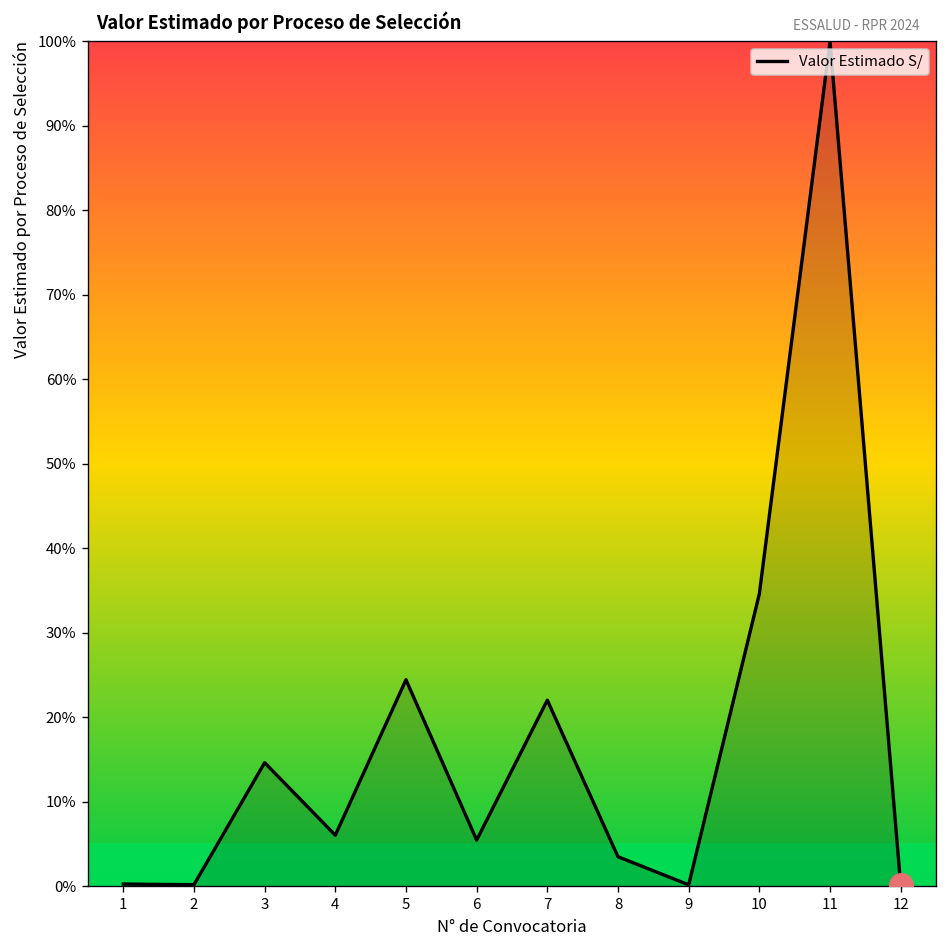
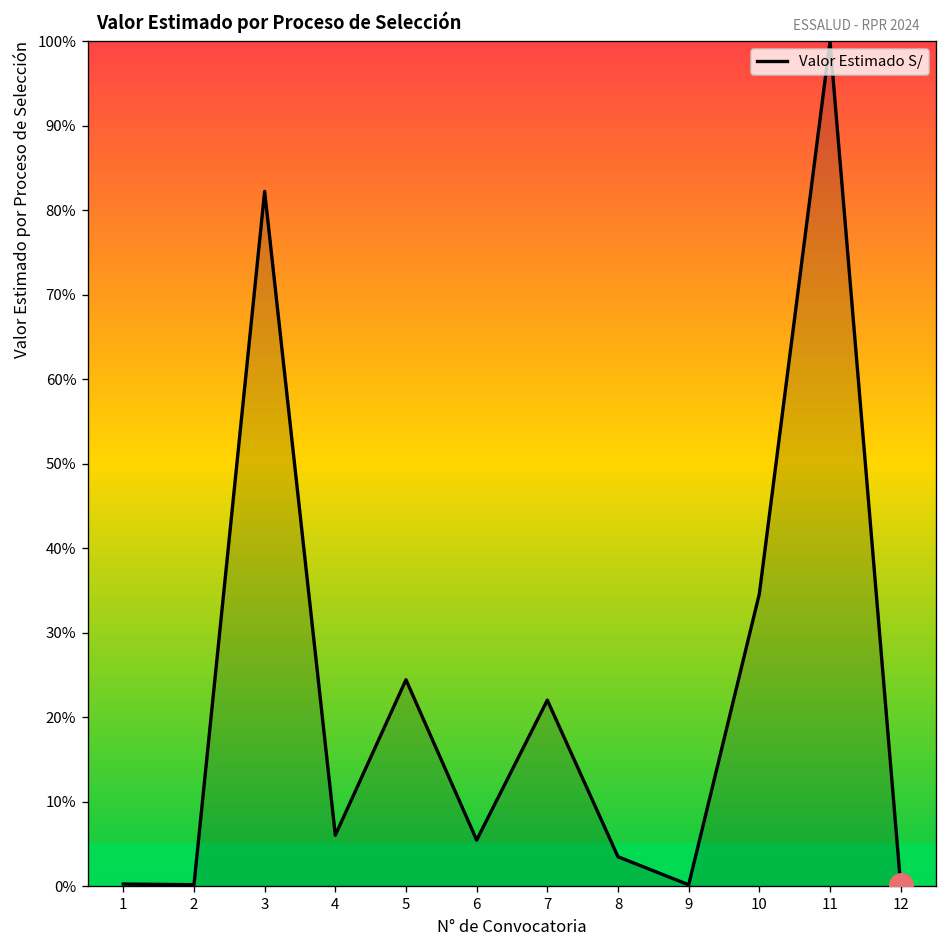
  {
    "Valor Estimado S/": {
-     "3": "15%",
+     "3": "82%",
      "4": "6%",
      "5": "24%",
      "6": "5%",
      "7": "22%",
      "10": "35%"
    }
  }
